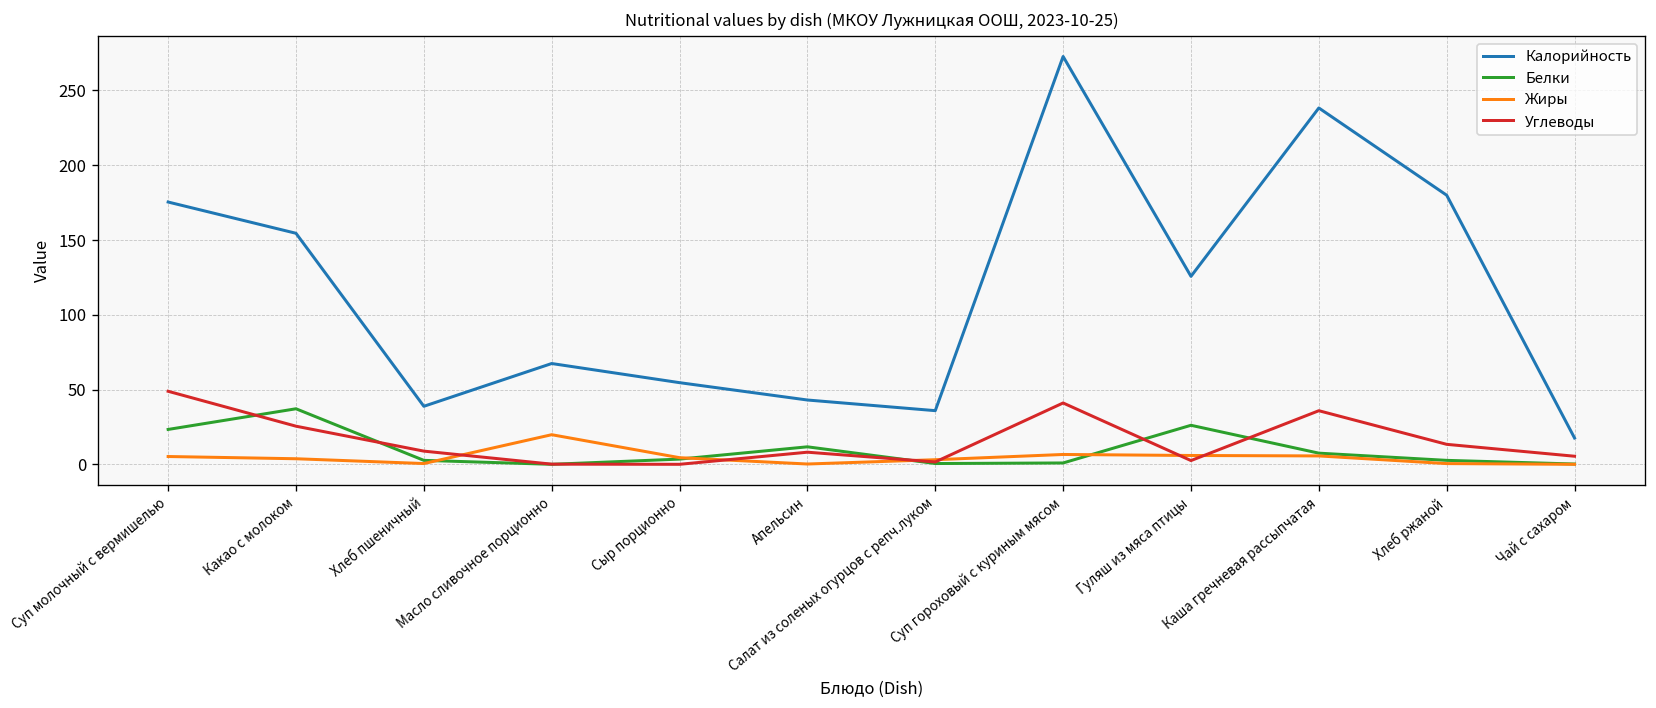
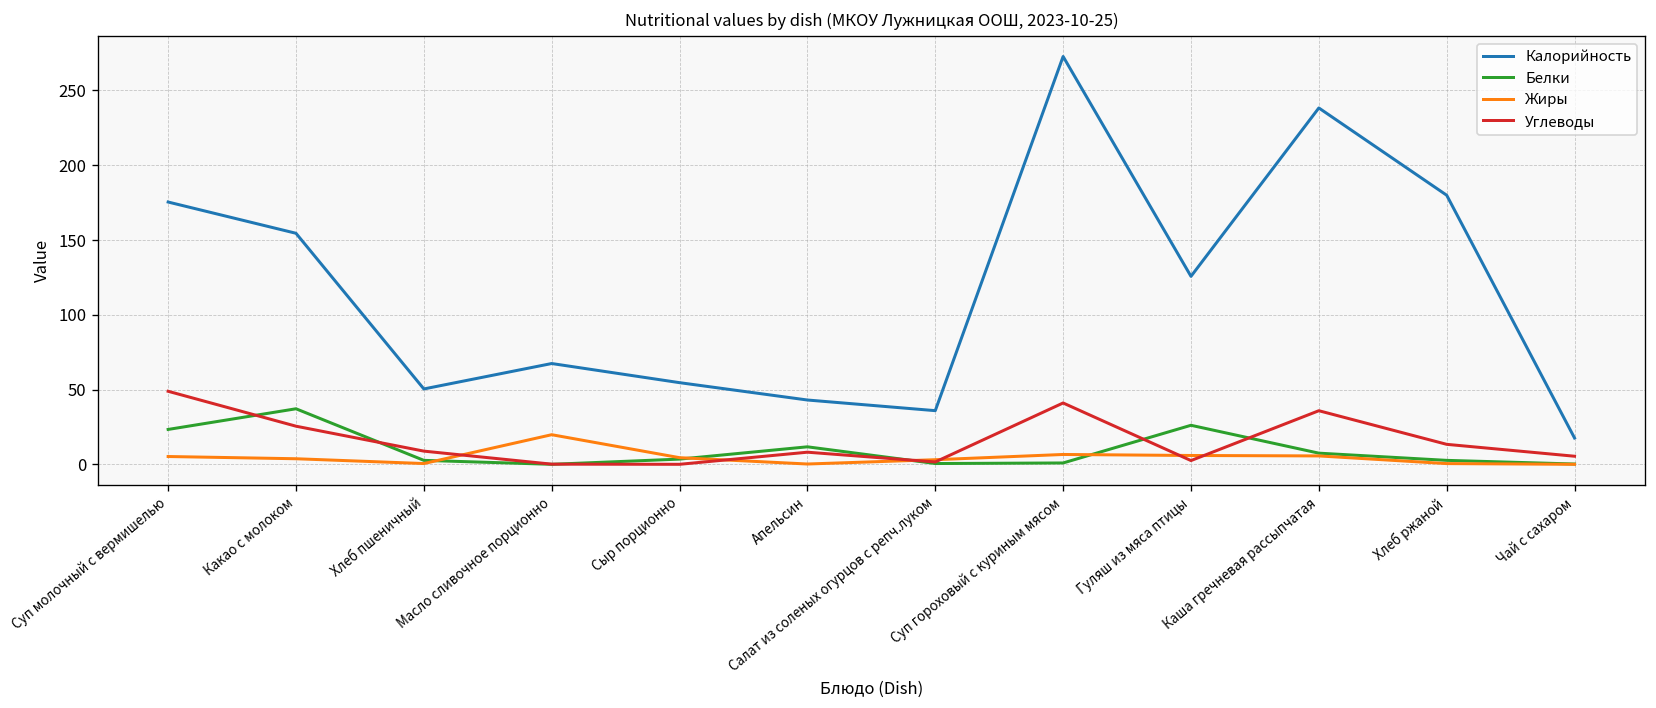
  {
    "Калорийность": {
      "Суп молочный с вермишелью": 175,
      "Какао с молоком": 155,
-     "Хлеб пшеничный": 39,
+     "Хлеб пшеничный": 50,
      "Масло сливочное порционно": 67,
      "Сыр порционно": 55,
      "Апельсин": 43,
      "Салат из соленых огурцов с репч.луком": 36,
      "Суп гороховый с куриным мясом": 273,
      "Гуляш из мяса птицы": 126,
      "Каша гречневая рассыпчатая": 238,
      "Хлеб ржаной": 180,
      "Чай с сахаром": 18
    },
    "Белки": {
      "Суп молочный с вермишелью": 23,
      "Какао с молоком": 37,
      "Хлеб пшеничный": 3,
      "Апельсин": 12,
      "Суп гороховый с куриным мясом": 1,
      "Гуляш из мяса птицы": 26,
      "Хлеб ржаной": 3
    },
    "Жиры": {
      "Суп молочный с вермишелью": 5,
      "Какао с молоком": 4,
      "Хлеб пшеничный": 1,
      "Масло сливочное порционно": 20,
      "Апельсин": 0,
      "Суп гороховый с куриным мясом": 7,
      "Гуляш из мяса птицы": 6,
      "Хлеб ржаной": 0
    },
    "Углеводы": {
      "Суп молочный с вермишелью": 49,
      "Какао с молоком": 25,
      "Хлеб пшеничный": 9,
      "Сыр порционно": 0,
      "Апельсин": 8,
      "Суп гороховый с куриным мясом": 41,
      "Гуляш из мяса птицы": 3,
      "Каша гречневая рассыпчатая": 36,
      "Хлеб ржаной": 13,
      "Чай с сахаром": 5
    }
  }
